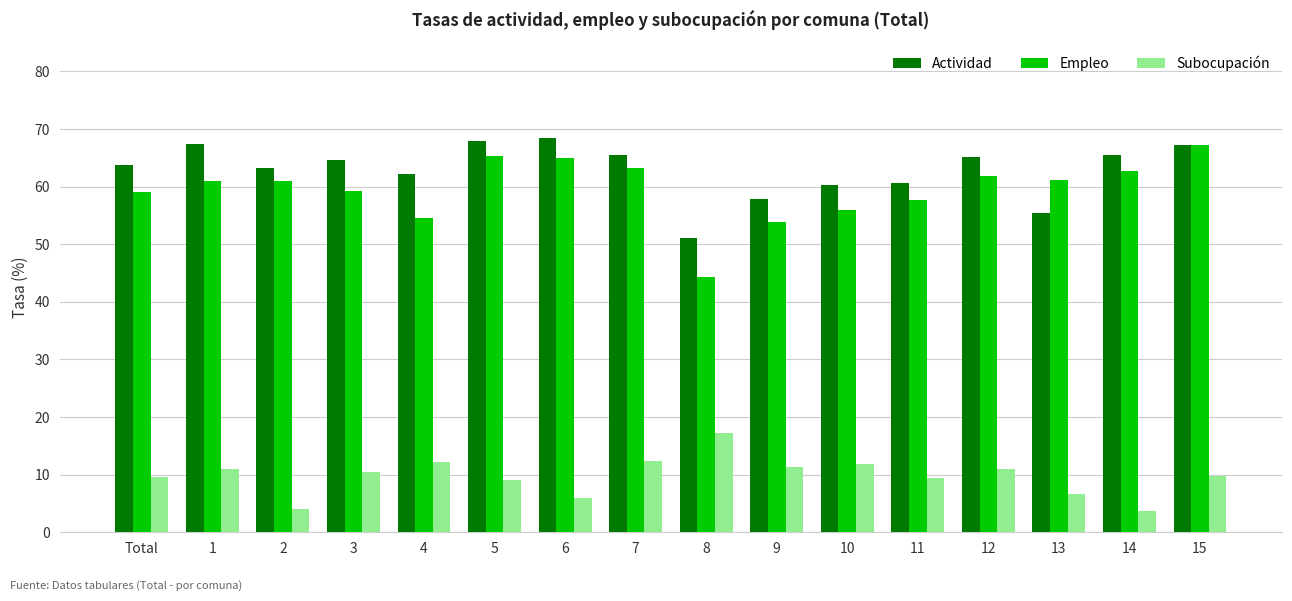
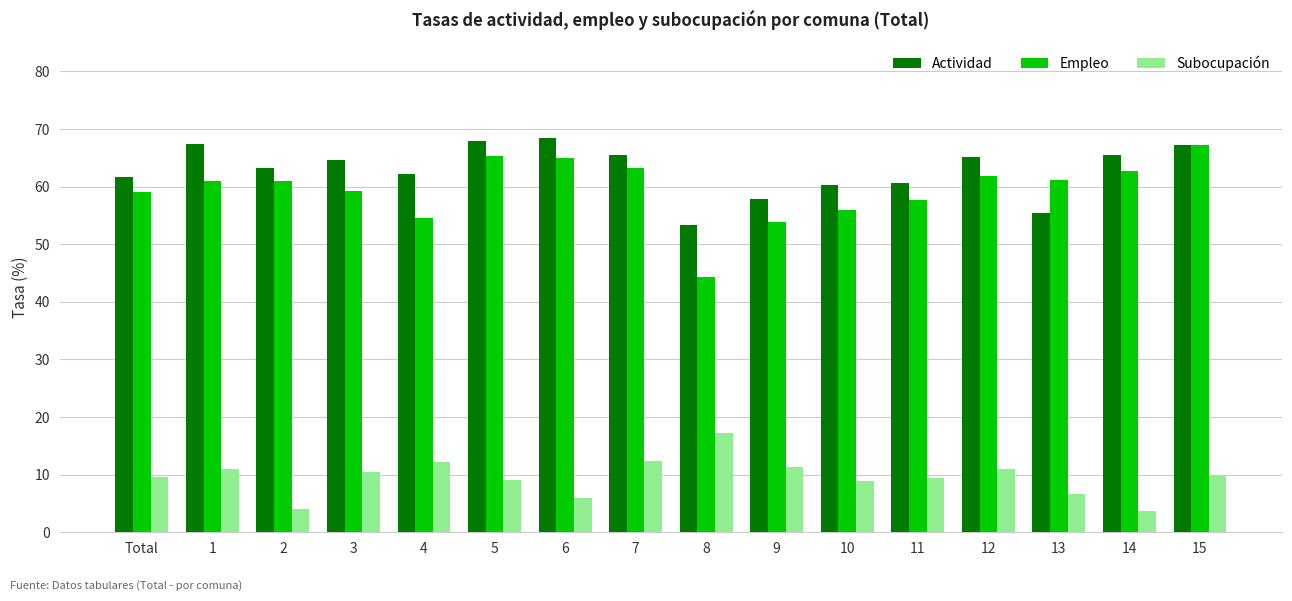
  {
    "Actividad": {
-     "Total": 64,
+     "Total": 62,
      "1": 67,
      "2": 63,
      "3": 65,
      "4": 62,
      "5": 68,
      "6": 68,
      "7": 66,
-     "8": 51,
+     "8": 53,
      "9": 58,
      "10": 60,
      "11": 61,
      "12": 65,
      "13": 56,
      "14": 66,
      "15": 67
    },
    "Empleo": {
      "Total": 59,
      "1": 61,
      "2": 61,
      "3": 59,
      "4": 55,
      "5": 65,
      "6": 65,
      "7": 63,
      "8": 44,
      "9": 54,
      "10": 56,
      "11": 58,
      "12": 62,
      "13": 61,
      "14": 63,
      "15": 67
    },
    "Subocupación": {
      "Total": 10,
      "1": 11,
      "2": 4,
      "3": 10,
      "4": 12,
      "5": 9,
      "6": 6,
      "7": 12,
      "8": 17,
      "9": 11,
-     "10": 12,
+     "10": 9,
      "11": 9,
      "12": 11,
      "13": 7,
      "14": 4,
      "15": 10
    }
  }
